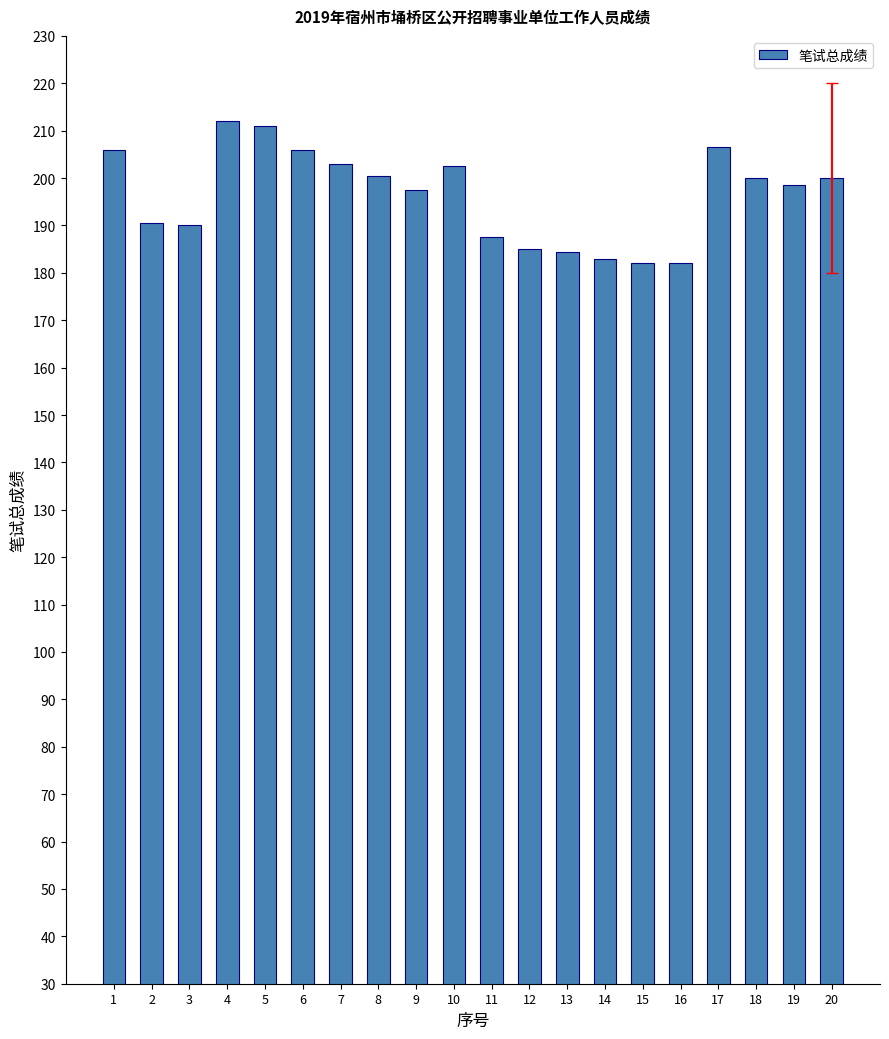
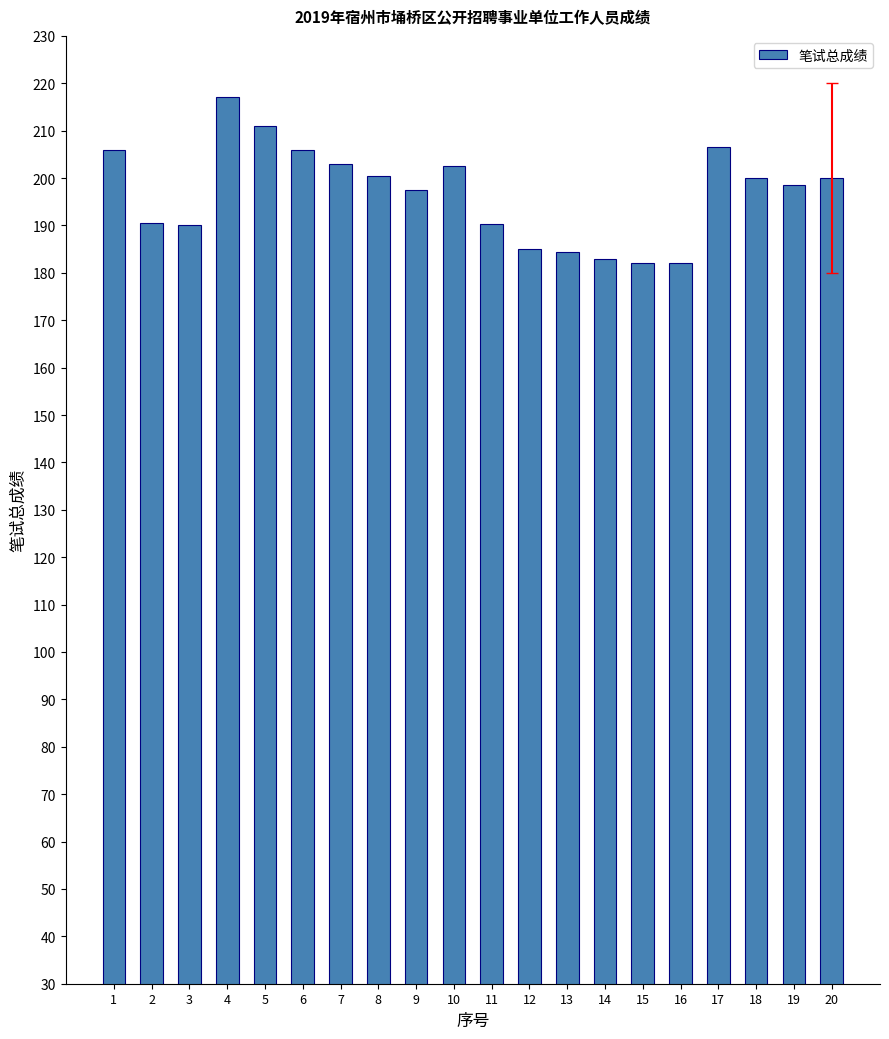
  {
    "笔试总成绩": {
      "1": 206,
      "2": 191,
      "3": 190,
-     "4": 212,
+     "4": 217,
      "5": 211,
      "6": 206,
      "7": 203,
      "8": 201,
      "9": 198,
      "10": 203,
-     "11": 188,
+     "11": 190,
      "12": 185,
      "13": 185,
      "14": 183,
      "15": 182,
      "16": 182,
      "17": 207,
      "18": 200,
      "19": 199,
      "20": 200
    }
  }
